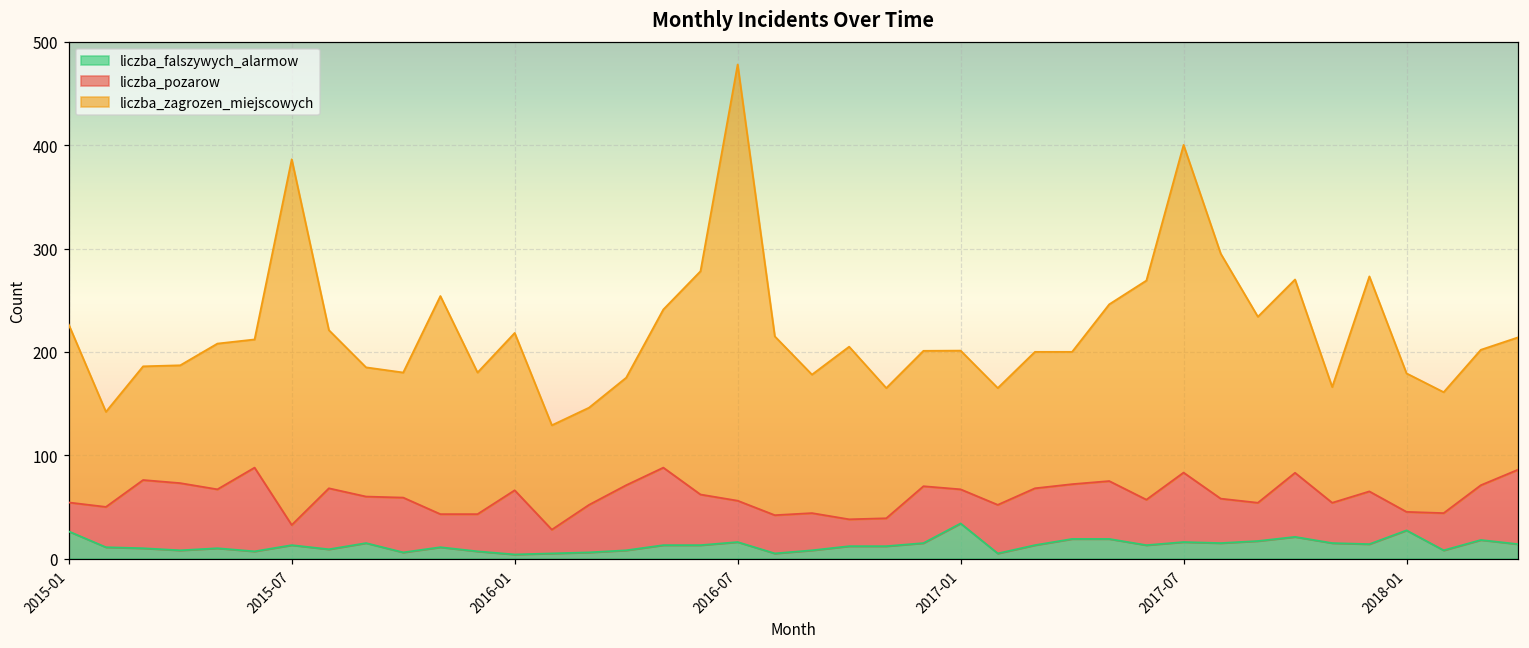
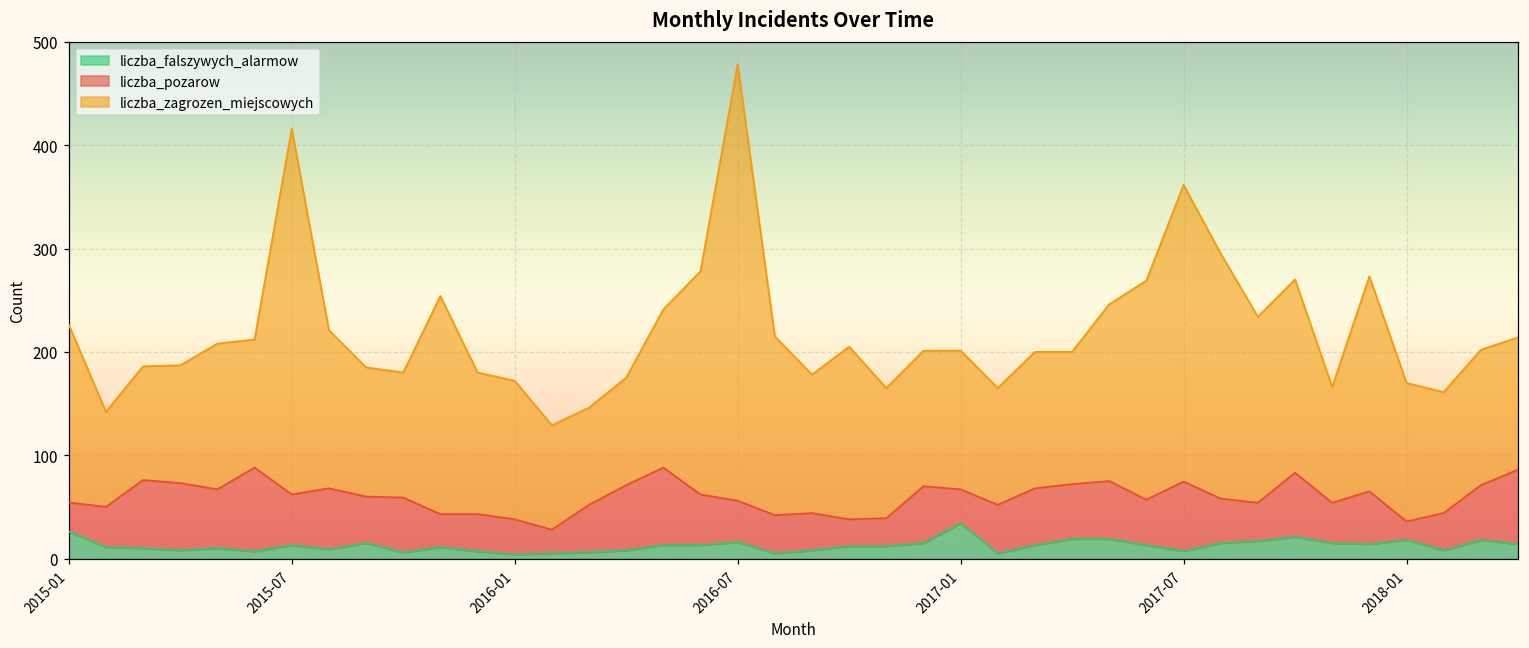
  {
    "liczba_falszywych_alarmow": {
      "2015-01": 30,
      "2015-07": 10,
      "2016-01": 0,
      "2016-07": 20,
      "2017-01": 30,
-     "2017-07": 20,
-     "2018-01": 30
+     "2017-07": 10,
+     "2018-01": 20
    },
    "liczba_pozarow": {
      "2015-01": 30,
-     "2015-07": 20,
-     "2016-01": 60,
+     "2015-07": 50,
+     "2016-01": 30,
      "2016-07": 40,
      "2017-01": 30,
      "2017-07": 70,
      "2018-01": 20
    },
    "liczba_zagrozen_miejscowych": {
      "2015-01": 170,
      "2015-07": 350,
-     "2016-01": 150,
+     "2016-01": 130,
      "2016-07": 420,
      "2017-01": 130,
-     "2017-07": 320,
+     "2017-07": 290,
      "2018-01": 130
    }
  }
